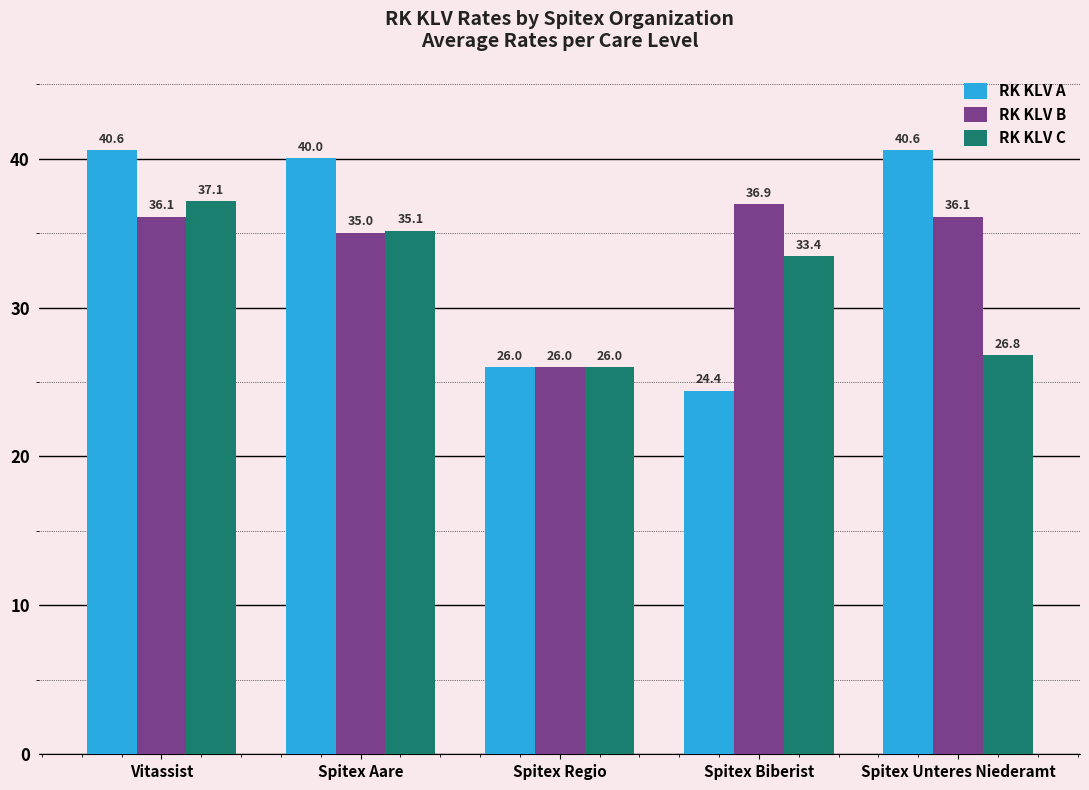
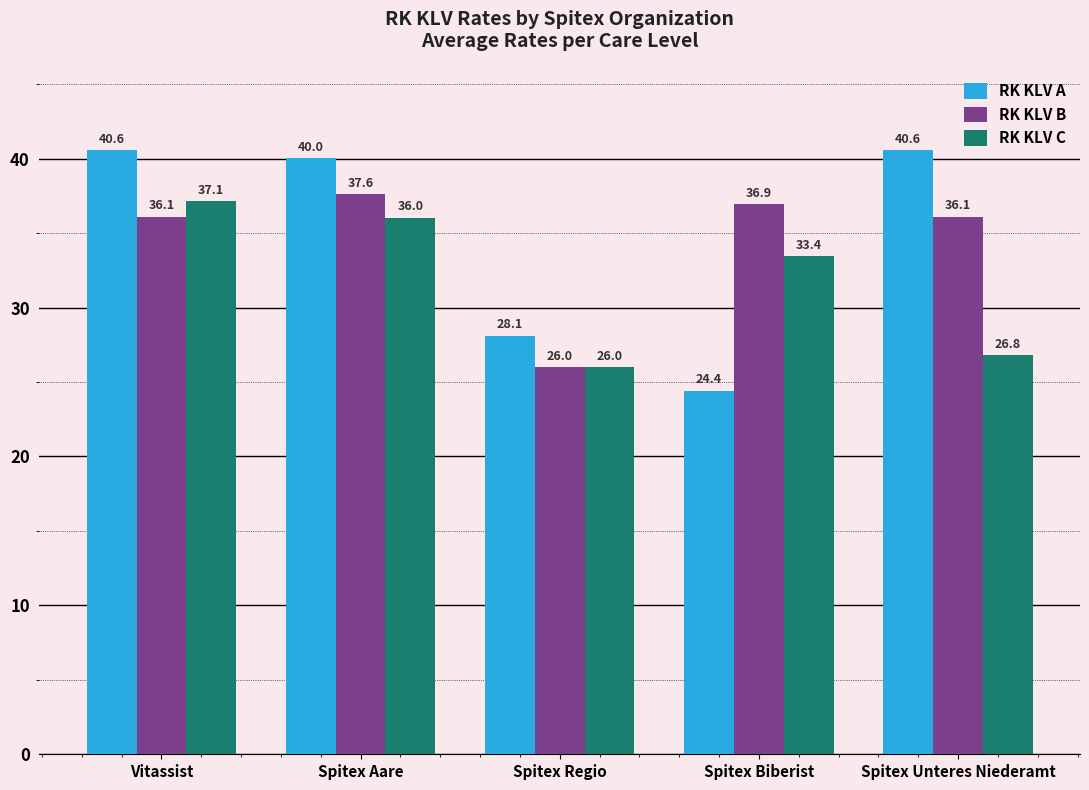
  {
    "RK KLV A": {
      "Vitassist": 40.6,
      "Spitex Aare": 40.0,
-     "Spitex Regio": 26.0,
+     "Spitex Regio": 28.1,
      "Spitex Biberist": 24.4,
      "Spitex Unteres Niederamt": 40.6
    },
    "RK KLV B": {
      "Vitassist": 36.1,
-     "Spitex Aare": 35.0,
+     "Spitex Aare": 37.6,
      "Spitex Regio": 26.0,
      "Spitex Biberist": 36.9,
      "Spitex Unteres Niederamt": 36.1
    },
    "RK KLV C": {
      "Vitassist": 37.1,
-     "Spitex Aare": 35.1,
+     "Spitex Aare": 36.0,
      "Spitex Regio": 26.0,
      "Spitex Biberist": 33.4,
      "Spitex Unteres Niederamt": 26.8
    }
  }
